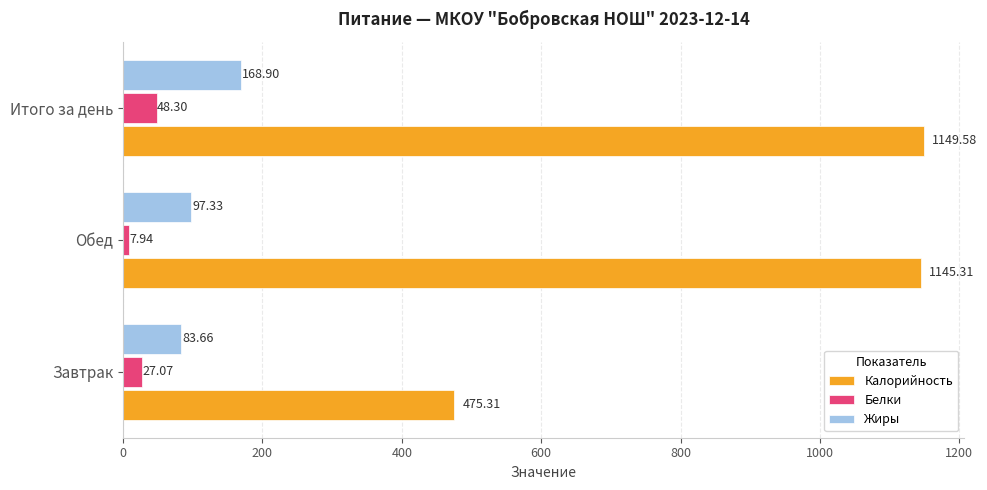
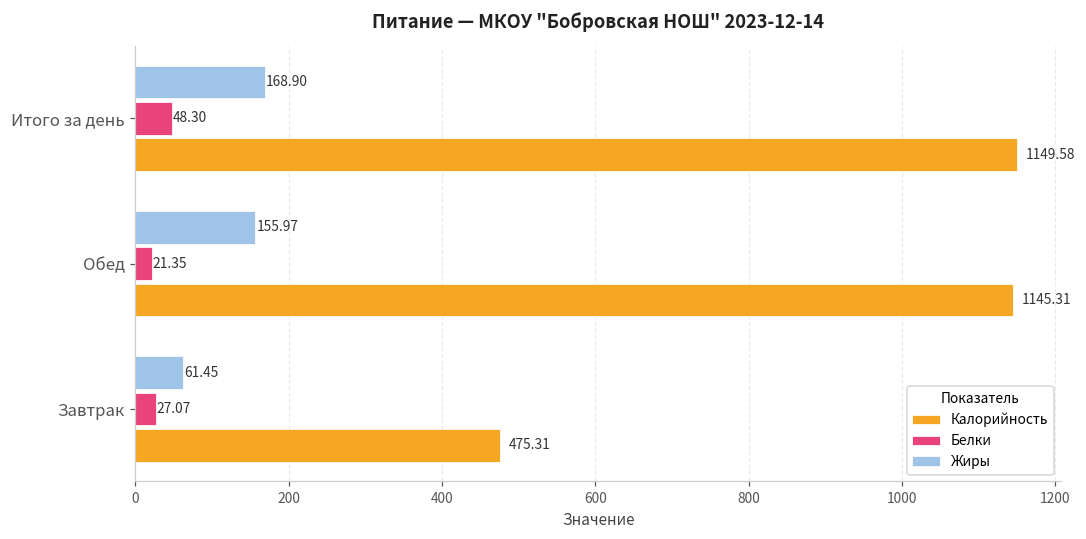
  {
    "Калорийность": {
      "Итого за день": 1149.58,
      "Обед": 1145.31,
      "Завтрак": 475.31
    },
    "Белки": {
      "Итого за день": 48.30,
-     "Обед": 7.94,
+     "Обед": 21.35,
      "Завтрак": 27.07
    },
    "Жиры": {
      "Итого за день": 168.90,
-     "Обед": 97.33,
-     "Завтрак": 83.66
+     "Обед": 155.97,
+     "Завтрак": 61.45
    }
  }
